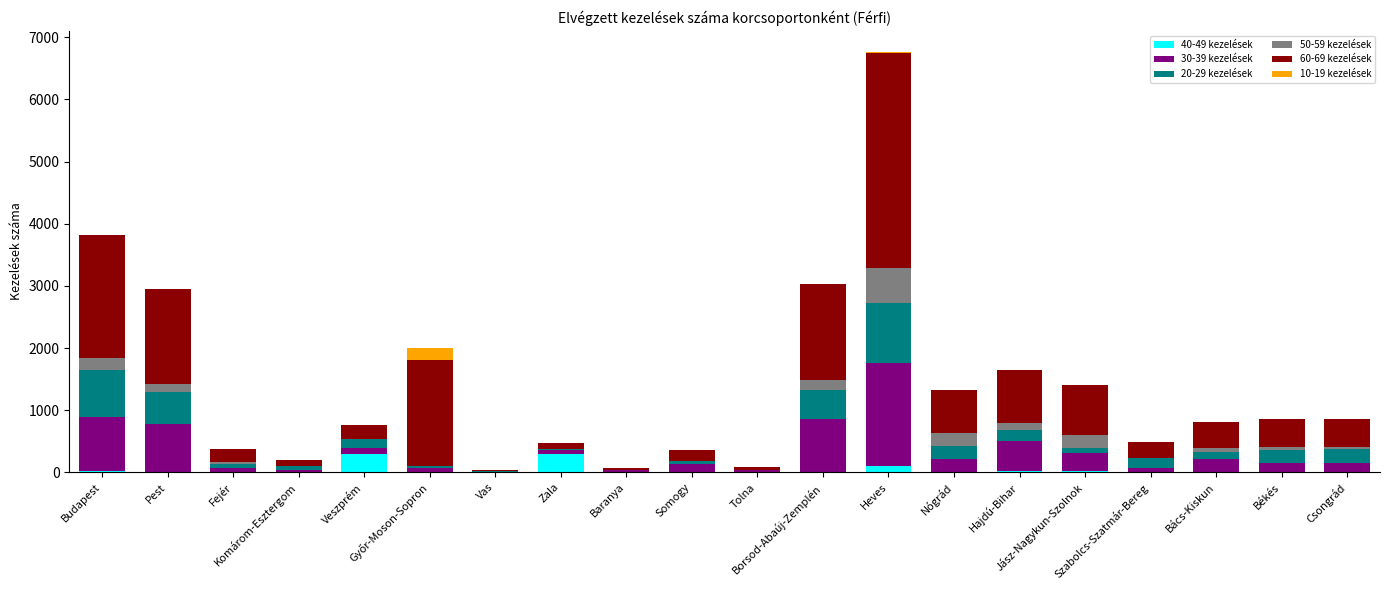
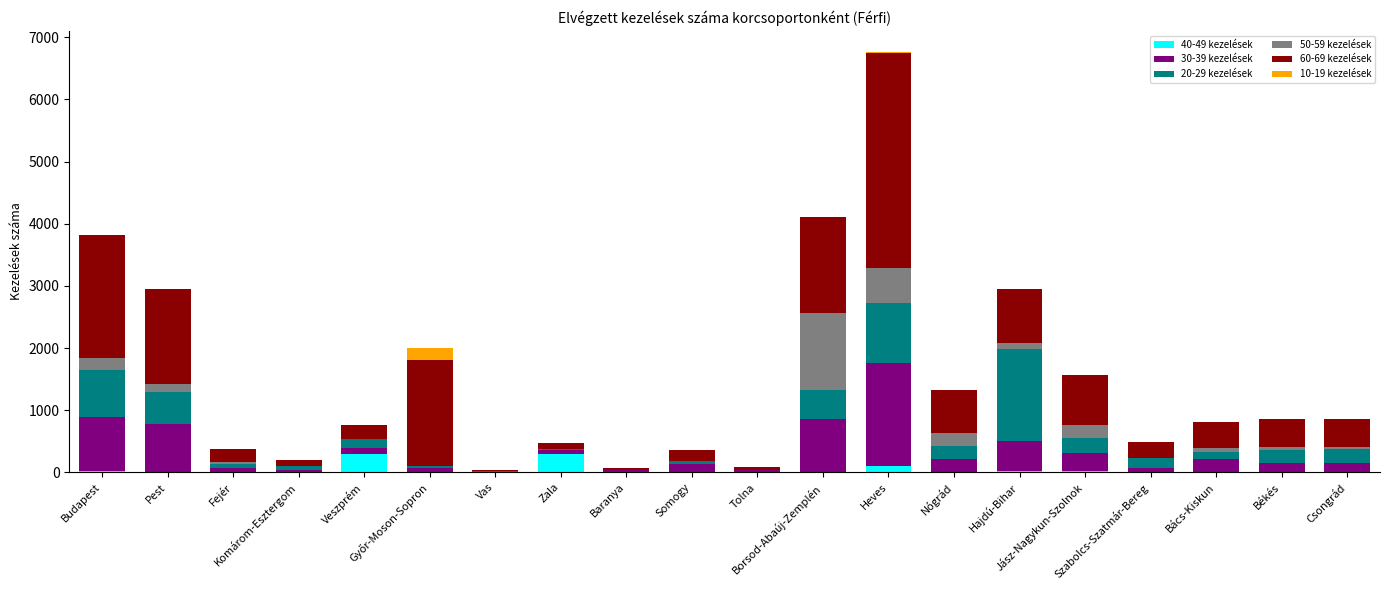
  {
    "40-49 kezelések": {
      "Fejér": 0,
      "Komárom-Esztergom": 0,
      "Veszprém": 300,
      "Győr-Moson-Sopron": 0,
      "Vas": 0,
      "Zala": 300,
      "Baranya": 0,
      "Somogy": 0,
      "Tolna": 0,
      "Borsod-Abaúj-Zemplén": 0,
      "Heves": 100,
      "Nógrád": 0,
      "Szabolcs-Szatmár-Bereg": 0,
      "Bács-Kiskun": 0,
      "Békés": 0,
      "Csongrád": 0
    },
    "30-39 kezelések": {
      "Budapest": 900,
      "Pest": 800,
      "Fejér": 100,
      "Veszprém": 100,
      "Győr-Moson-Sopron": 100,
      "Zala": 100,
      "Somogy": 100,
      "Borsod-Abaúj-Zemplén": 900,
      "Heves": 1700,
      "Nógrád": 200,
      "Hajdú-Bihar": 500,
      "Jász-Nagykun-Szolnok": 300,
      "Szabolcs-Szatmár-Bereg": 100,
      "Bács-Kiskun": 200,
      "Békés": 200,
      "Csongrád": 100
    },
    "20-29 kezelések": {
      "Budapest": 800,
      "Pest": 500,
      "Fejér": 100,
      "Komárom-Esztergom": 100,
      "Veszprém": 100,
      "Baranya": 0,
      "Somogy": 0,
      "Borsod-Abaúj-Zemplén": 500,
      "Heves": 1000,
      "Nógrád": 200,
-     "Hajdú-Bihar": 200,
-     "Jász-Nagykun-Szolnok": 100,
+     "Hajdú-Bihar": 1500,
+     "Jász-Nagykun-Szolnok": 200,
      "Szabolcs-Szatmár-Bereg": 200,
      "Bács-Kiskun": 100,
      "Békés": 200,
      "Csongrád": 200
    },
    "50-59 kezelések": {
      "Budapest": 200,
      "Pest": 100,
      "Komárom-Esztergom": 0,
      "Veszprém": 0,
      "Győr-Moson-Sopron": 0,
      "Vas": 0,
      "Zala": 0,
      "Baranya": 0,
      "Somogy": 0,
      "Tolna": 0,
-     "Borsod-Abaúj-Zemplén": 200,
+     "Borsod-Abaúj-Zemplén": 1200,
      "Heves": 600,
      "Nógrád": 200,
      "Hajdú-Bihar": 100,
      "Jász-Nagykun-Szolnok": 200,
      "Szabolcs-Szatmár-Bereg": 0,
      "Bács-Kiskun": 100,
      "Békés": 0
    },
    "60-69 kezelések": {
      "Budapest": 2000,
      "Pest": 1500,
      "Fejér": 200,
      "Komárom-Esztergom": 100,
      "Veszprém": 200,
      "Győr-Moson-Sopron": 1700,
      "Zala": 100,
      "Somogy": 200,
      "Tolna": 0,
      "Borsod-Abaúj-Zemplén": 1500,
      "Heves": 3500,
      "Nógrád": 700,
      "Hajdú-Bihar": 900,
      "Jász-Nagykun-Szolnok": 800,
      "Szabolcs-Szatmár-Bereg": 300,
      "Bács-Kiskun": 400,
      "Békés": 500,
      "Csongrád": 500
    },
    "10-19 kezelések": {
      "Budapest": 0,
      "Pest": 0,
      "Fejér": 0,
      "Komárom-Esztergom": 0,
      "Veszprém": 0,
      "Győr-Moson-Sopron": 200,
      "Vas": 0,
      "Zala": 0,
      "Baranya": 0,
      "Somogy": 0,
      "Tolna": 0,
      "Borsod-Abaúj-Zemplén": 0,
      "Nógrád": 0,
      "Hajdú-Bihar": 0,
      "Jász-Nagykun-Szolnok": 0,
      "Szabolcs-Szatmár-Bereg": 0,
      "Bács-Kiskun": 0,
      "Békés": 0,
      "Csongrád": 0
    }
  }
